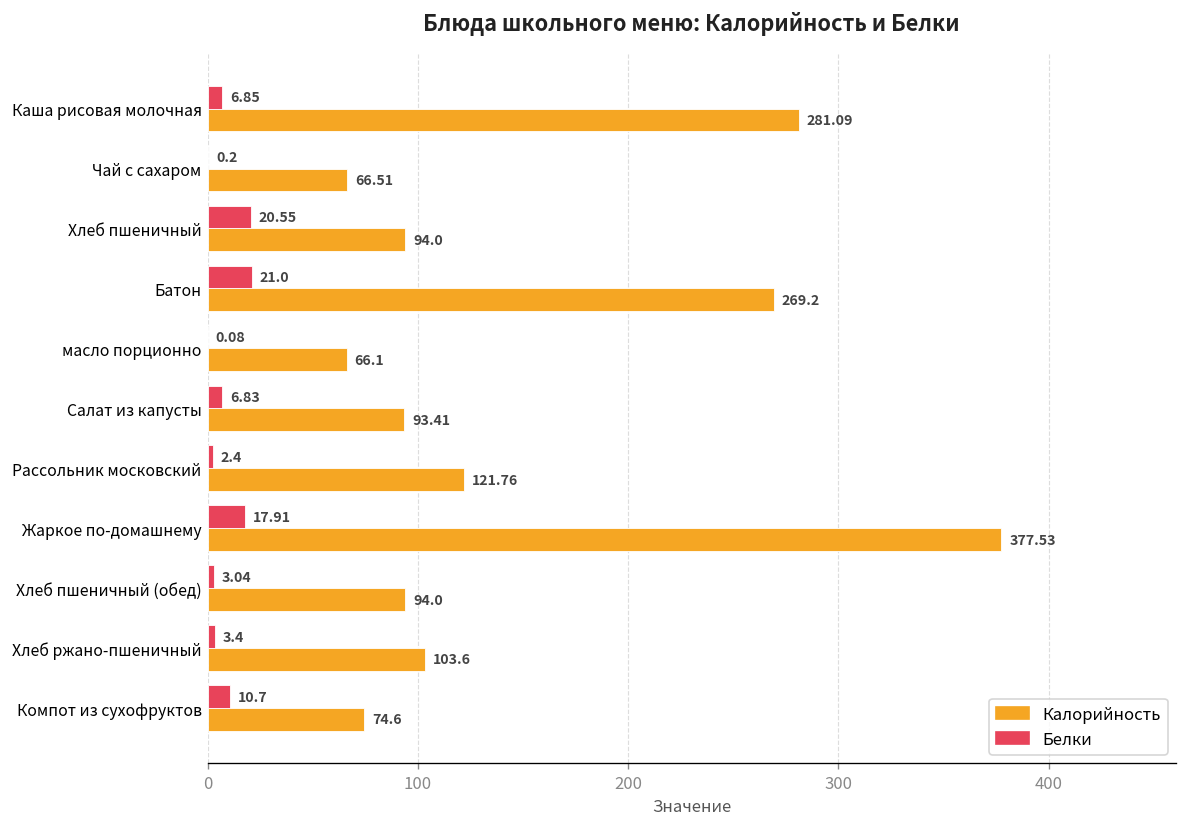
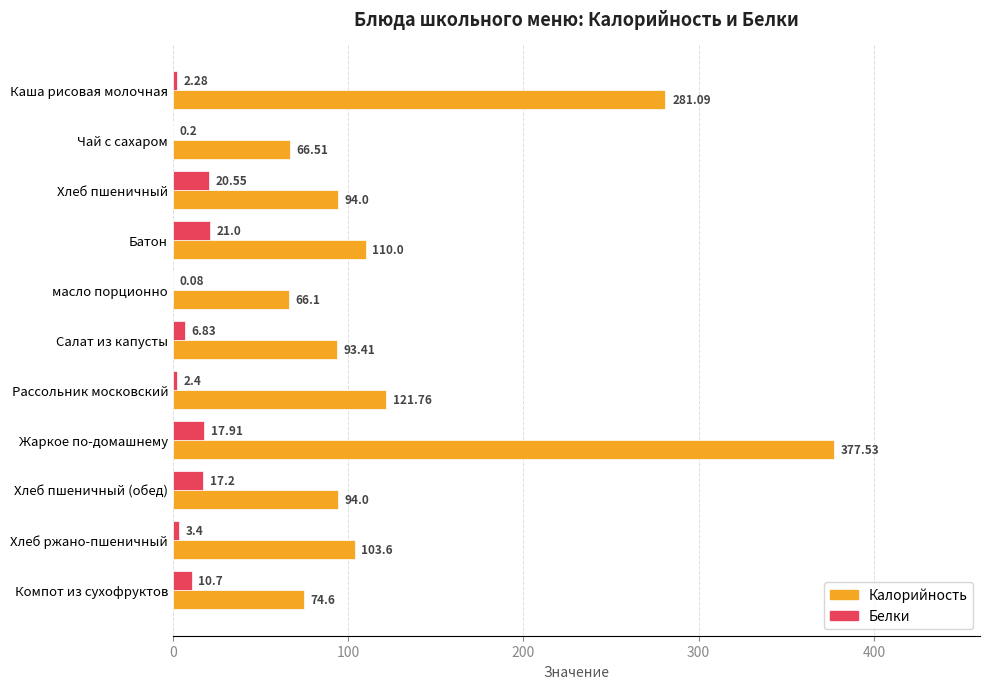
  {
    "Калорийность": {
      "Каша рисовая молочная": 281.09,
      "Чай с сахаром": 66.51,
      "Хлеб пшеничный": 94.0,
-     "Батон": 269.2,
+     "Батон": 110.0,
      "масло порционно": 66.1,
      "Салат из капусты": 93.41,
      "Рассольник московский": 121.76,
      "Жаркое по-домашнему": 377.53,
      "Хлеб пшеничный (обед)": 94.0,
      "Хлеб ржано-пшеничный": 103.6,
      "Компот из сухофруктов": 74.6
    },
    "Белки": {
-     "Каша рисовая молочная": 6.85,
+     "Каша рисовая молочная": 2.28,
      "Чай с сахаром": 0.2,
      "Хлеб пшеничный": 20.55,
      "Батон": 21.0,
      "масло порционно": 0.08,
      "Салат из капусты": 6.83,
      "Рассольник московский": 2.4,
      "Жаркое по-домашнему": 17.91,
-     "Хлеб пшеничный (обед)": 3.04,
+     "Хлеб пшеничный (обед)": 17.2,
      "Хлеб ржано-пшеничный": 3.4,
      "Компот из сухофруктов": 10.7
    }
  }
